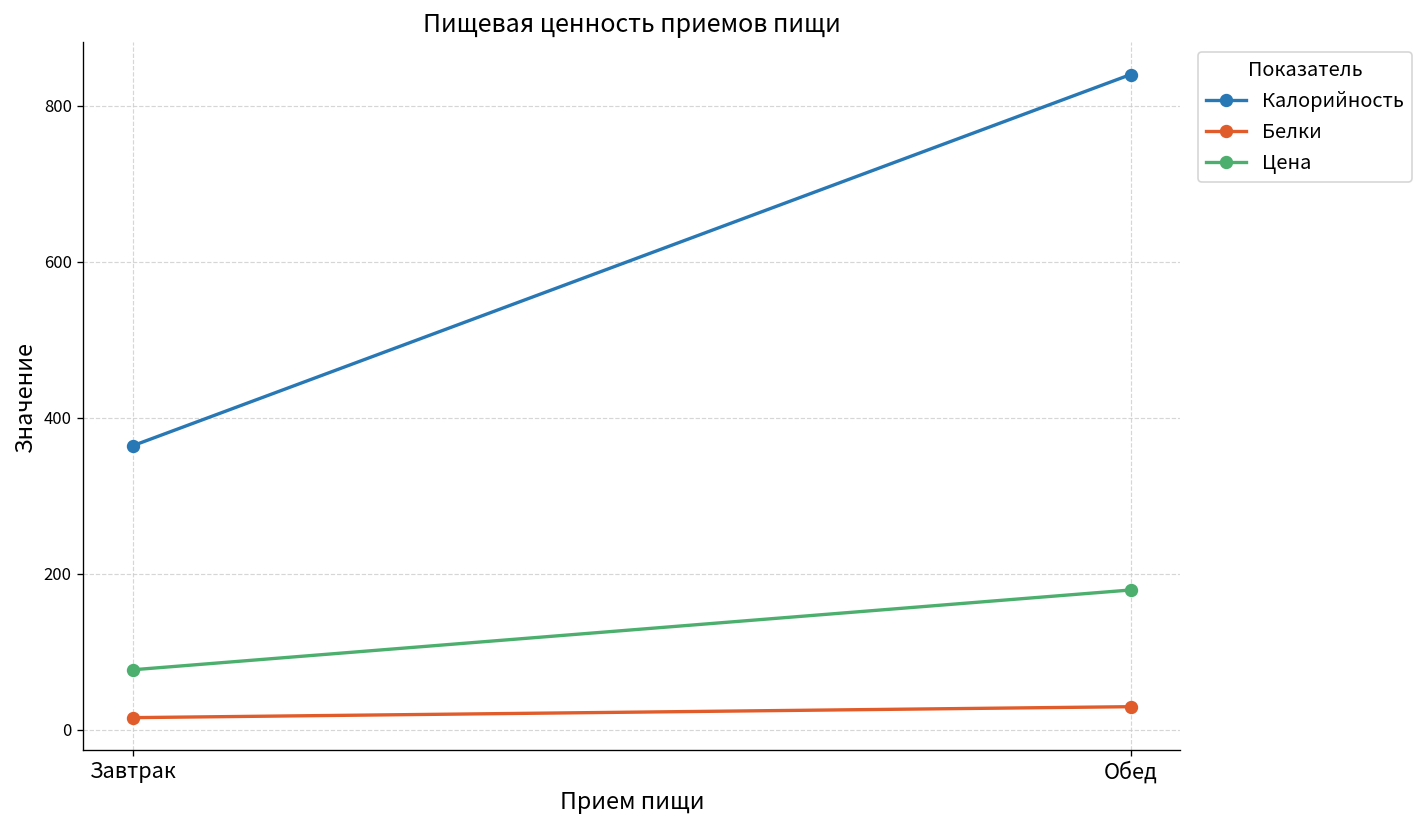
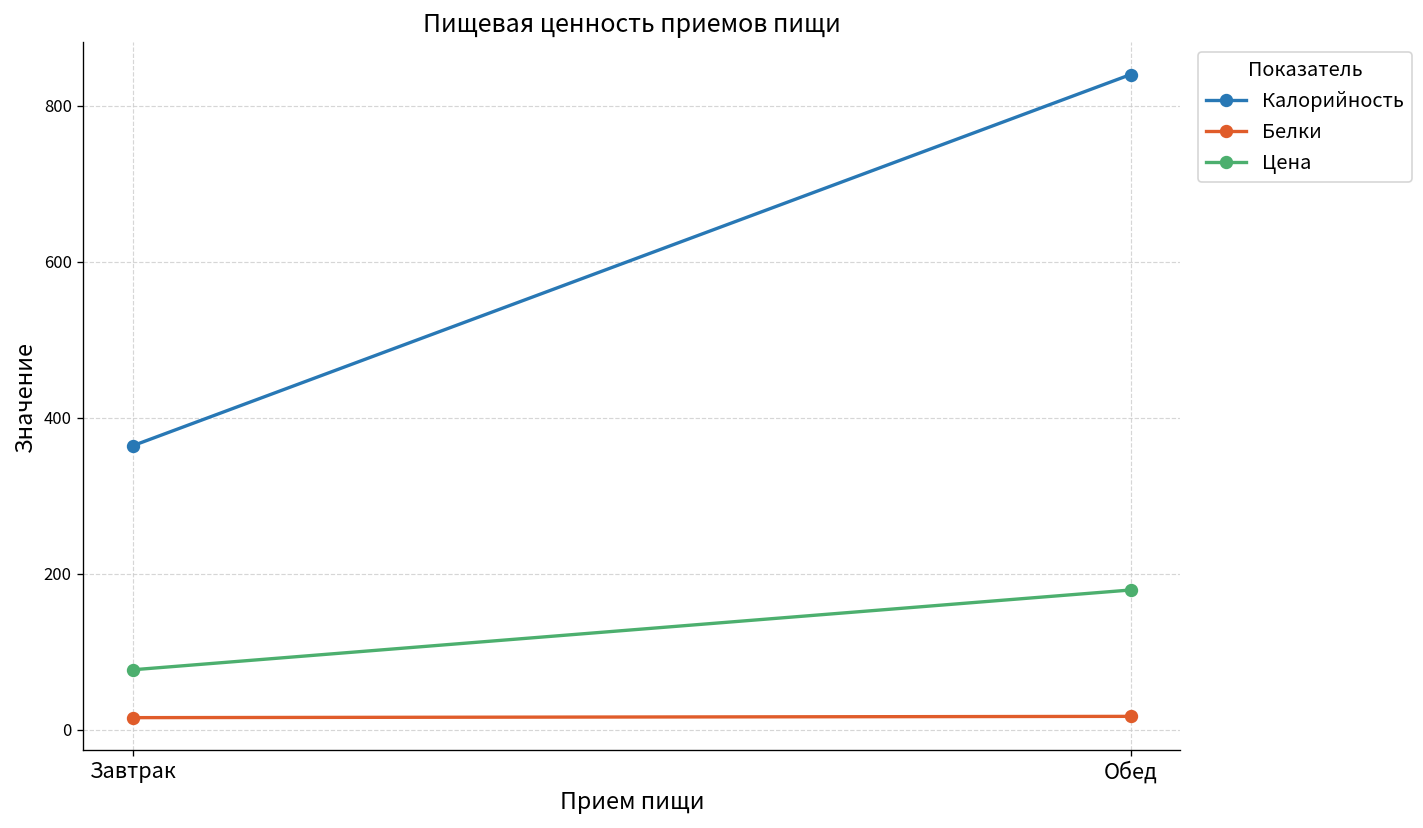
  {
    "Калорийность": {
      "Завтрак": 360,
      "Обед": 840
    },
    "Белки": {
      "Завтрак": 20,
-     "Обед": 30
+     "Обед": 20
    },
    "Цена": {
      "Завтрак": 80,
      "Обед": 180
    }
  }
